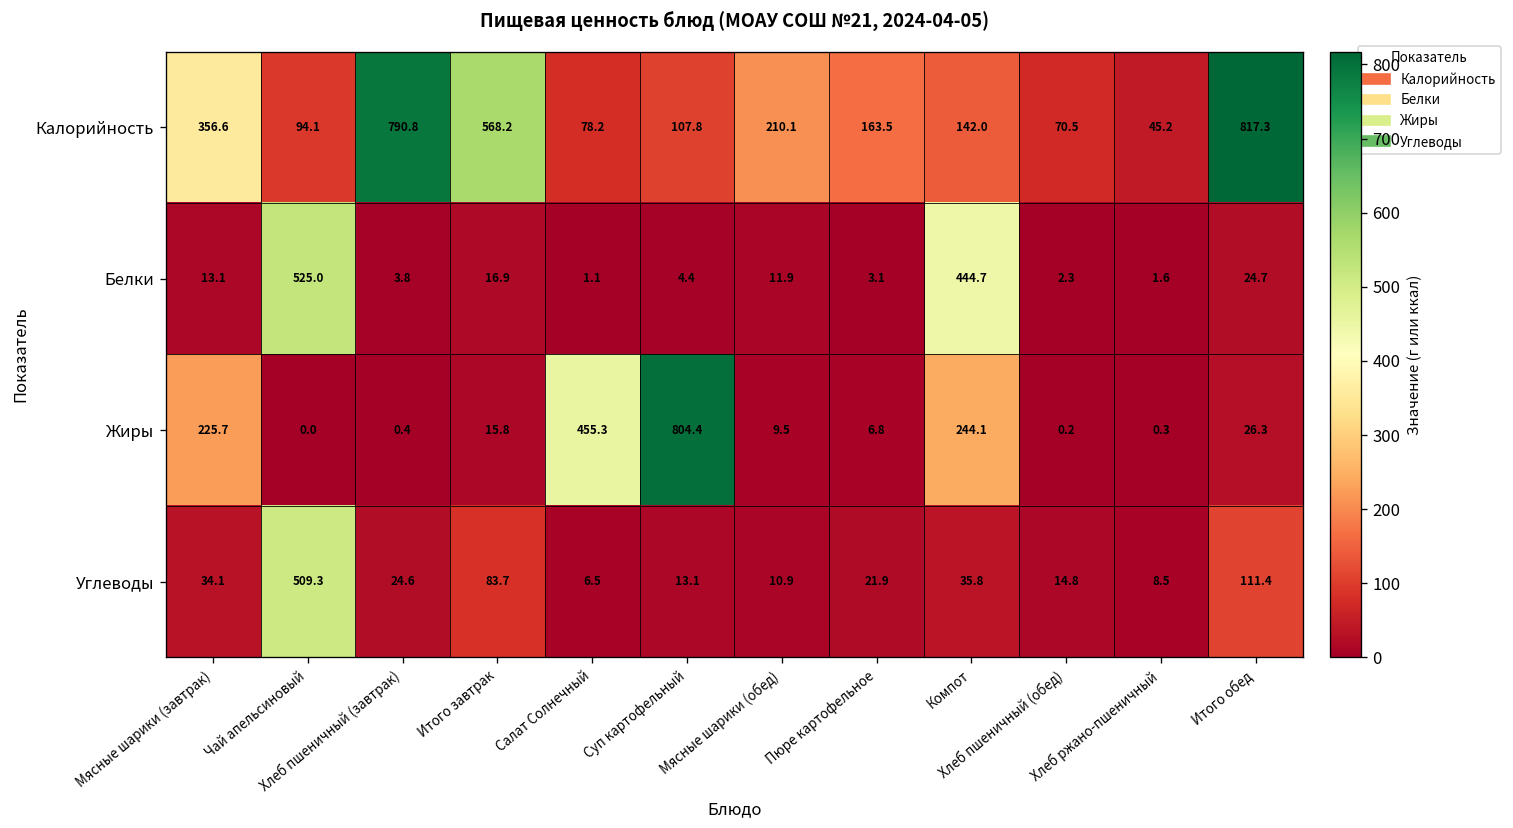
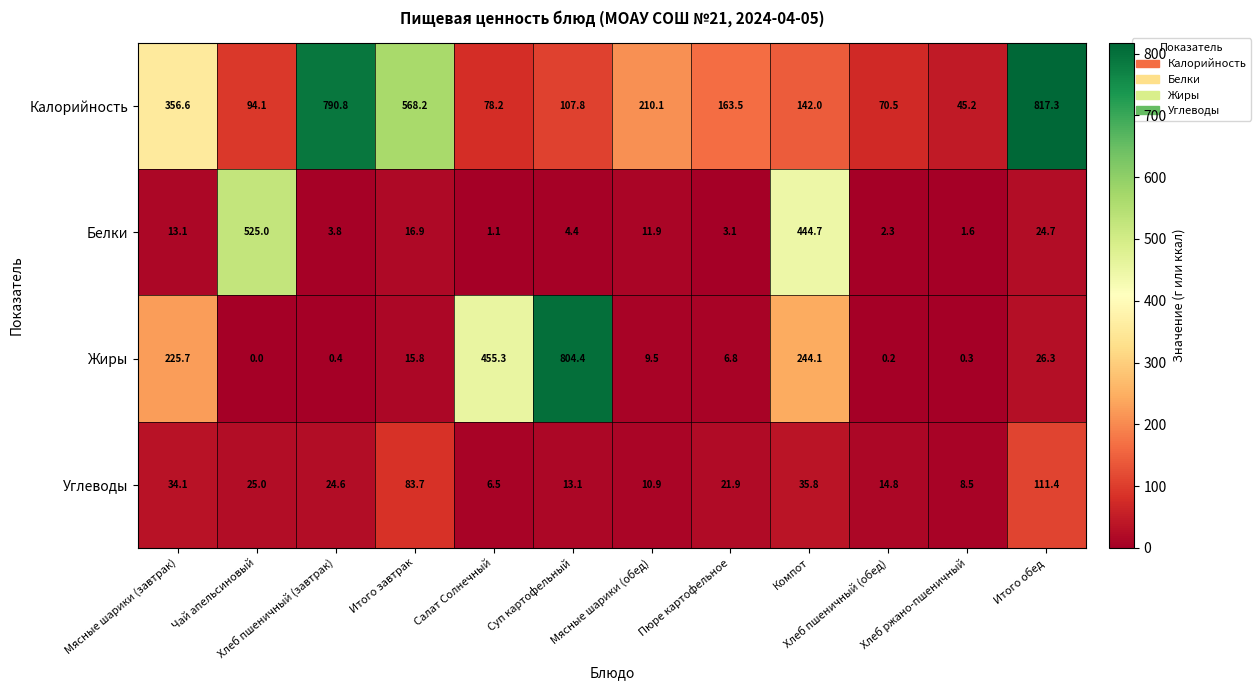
  {
    "Калорийность": {
      "Мясные шарики (завтрак)": 356.6,
      "Чай апельсиновый": 94.1,
      "Хлеб пшеничный (завтрак)": 790.8,
      "Итого завтрак": 568.2,
      "Салат Солнечный": 78.2,
      "Суп картофельный": 107.8,
      "Мясные шарики (обед)": 210.1,
      "Пюре картофельное": 163.5,
      "Компот": 142.0,
      "Хлеб пшеничный (обед)": 70.5,
      "Хлеб ржано-пшеничный": 45.2,
      "Итого обед": 817.3
    },
    "Белки": {
      "Мясные шарики (завтрак)": 13.1,
      "Чай апельсиновый": 525.0,
      "Хлеб пшеничный (завтрак)": 3.8,
      "Итого завтрак": 16.9,
      "Салат Солнечный": 1.1,
      "Суп картофельный": 4.4,
      "Мясные шарики (обед)": 11.9,
      "Пюре картофельное": 3.1,
      "Компот": 444.7,
      "Хлеб пшеничный (обед)": 2.3,
      "Хлеб ржано-пшеничный": 1.6,
      "Итого обед": 24.7
    },
    "Жиры": {
      "Мясные шарики (завтрак)": 225.7,
      "Чай апельсиновый": 0.0,
      "Хлеб пшеничный (завтрак)": 0.4,
      "Итого завтрак": 15.8,
      "Салат Солнечный": 455.3,
      "Суп картофельный": 804.4,
      "Мясные шарики (обед)": 9.5,
      "Пюре картофельное": 6.8,
      "Компот": 244.1,
      "Хлеб пшеничный (обед)": 0.2,
      "Хлеб ржано-пшеничный": 0.3,
      "Итого обед": 26.3
    },
    "Углеводы": {
      "Мясные шарики (завтрак)": 34.1,
-     "Чай апельсиновый": 509.3,
+     "Чай апельсиновый": 25.0,
      "Хлеб пшеничный (завтрак)": 24.6,
      "Итого завтрак": 83.7,
      "Салат Солнечный": 6.5,
      "Суп картофельный": 13.1,
      "Мясные шарики (обед)": 10.9,
      "Пюре картофельное": 21.9,
      "Компот": 35.8,
      "Хлеб пшеничный (обед)": 14.8,
      "Хлеб ржано-пшеничный": 8.5,
      "Итого обед": 111.4
    }
  }
